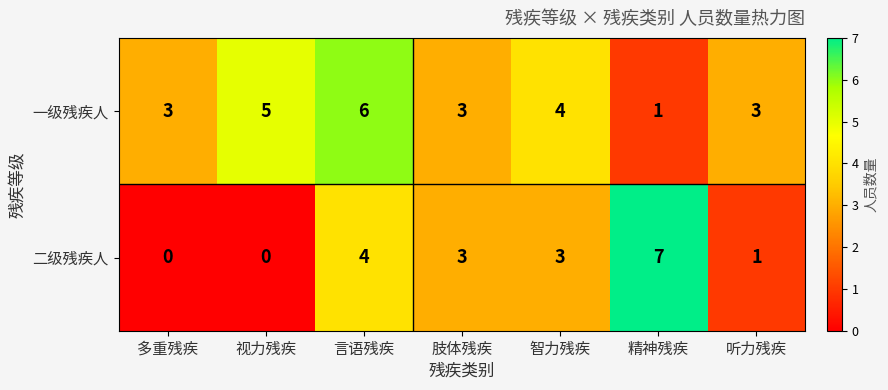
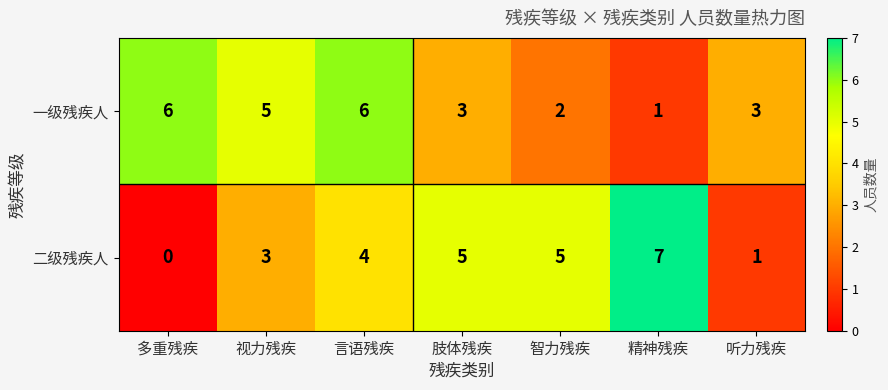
  {
    "一级残疾人": {
-     "多重残疾": 3,
+     "多重残疾": 6,
      "视力残疾": 5,
      "言语残疾": 6,
      "肢体残疾": 3,
-     "智力残疾": 4,
+     "智力残疾": 2,
      "精神残疾": 1,
      "听力残疾": 3
    },
    "二级残疾人": {
      "多重残疾": 0,
-     "视力残疾": 0,
+     "视力残疾": 3,
      "言语残疾": 4,
-     "肢体残疾": 3,
-     "智力残疾": 3,
+     "肢体残疾": 5,
+     "智力残疾": 5,
      "精神残疾": 7,
      "听力残疾": 1
    }
  }
